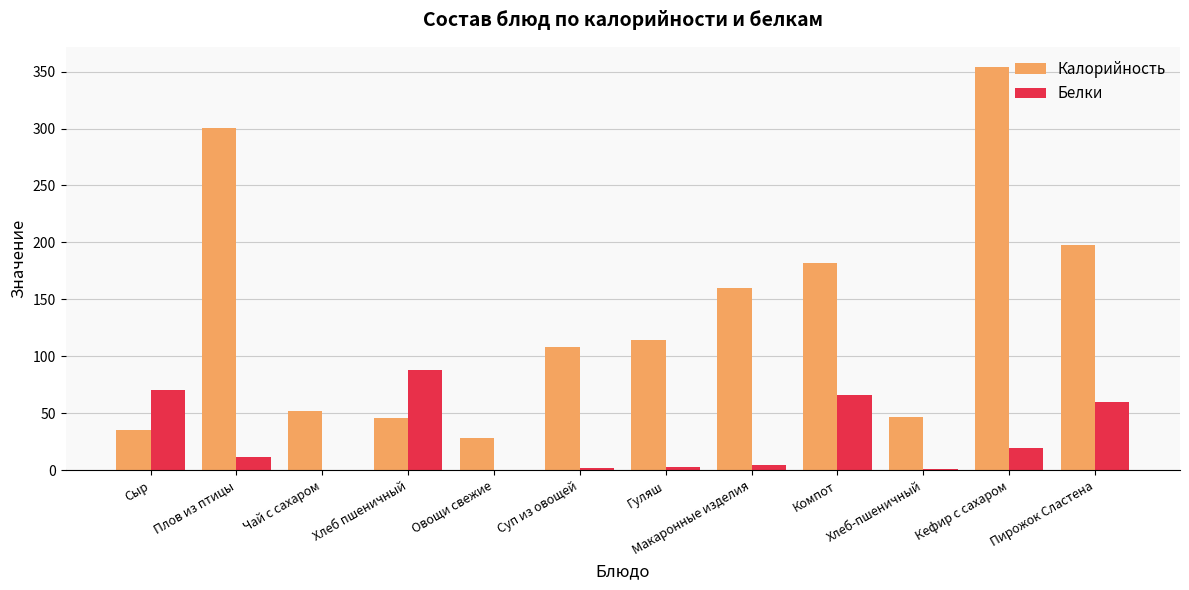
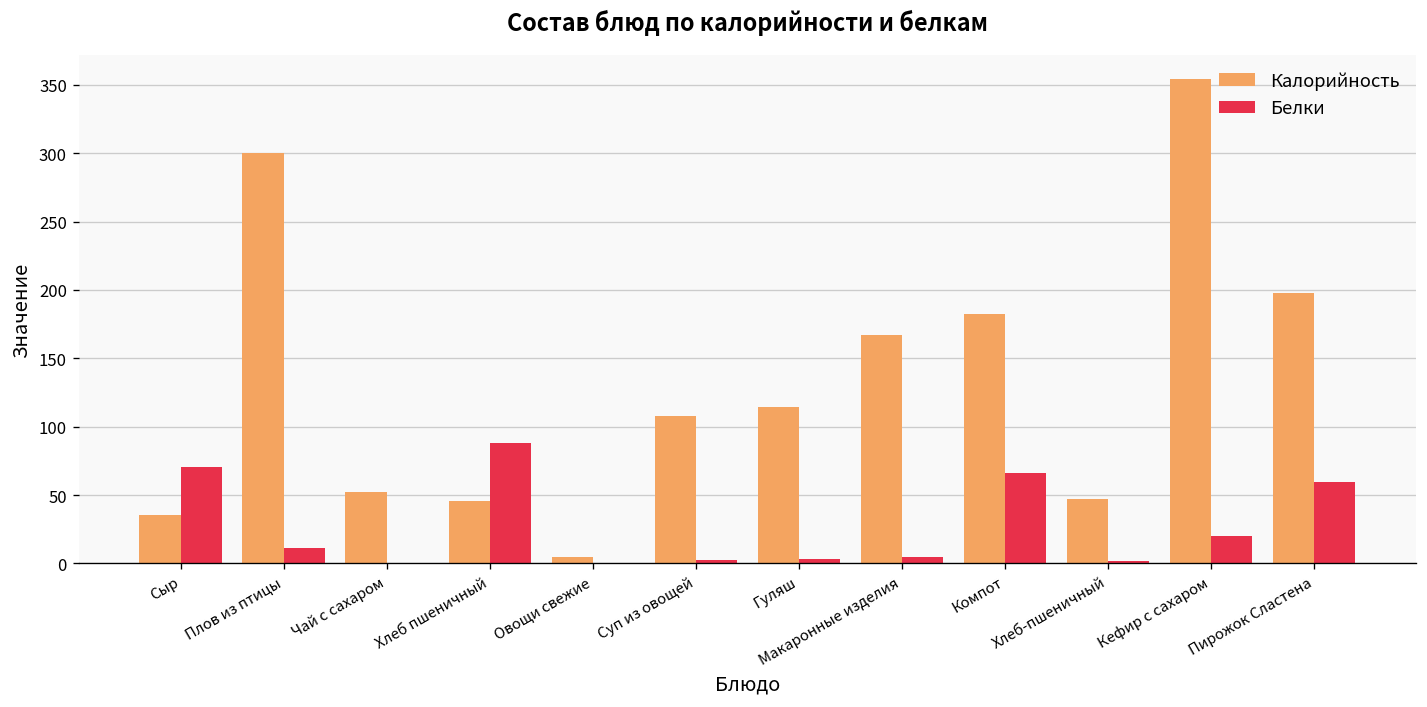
  {
    "Калорийность": {
      "Сыр": 36,
      "Плов из птицы": 300,
      "Чай с сахаром": 52,
      "Хлеб пшеничный": 46,
-     "Овощи свежие": 29,
+     "Овощи свежие": 5,
      "Суп из овощей": 108,
      "Гуляш": 115,
-     "Макаронные изделия": 160,
+     "Макаронные изделия": 167,
      "Компот": 182,
      "Хлеб-пшеничный": 47,
      "Кефир с сахаром": 354,
      "Пирожок Сластена": 198
    },
    "Белки": {
      "Сыр": 71,
      "Плов из птицы": 11,
      "Чай с сахаром": 0,
      "Хлеб пшеничный": 88,
      "Гуляш": 3,
      "Макаронные изделия": 5,
      "Компот": 66,
      "Кефир с сахаром": 20,
      "Пирожок Сластена": 60
    }
  }
